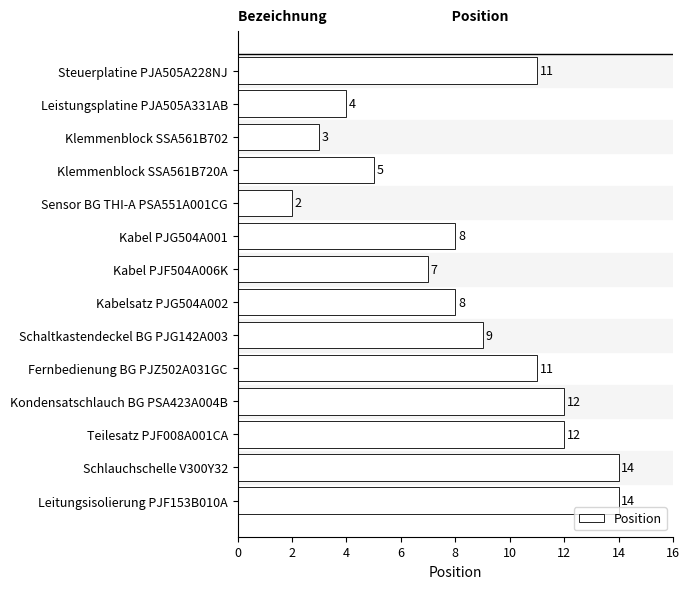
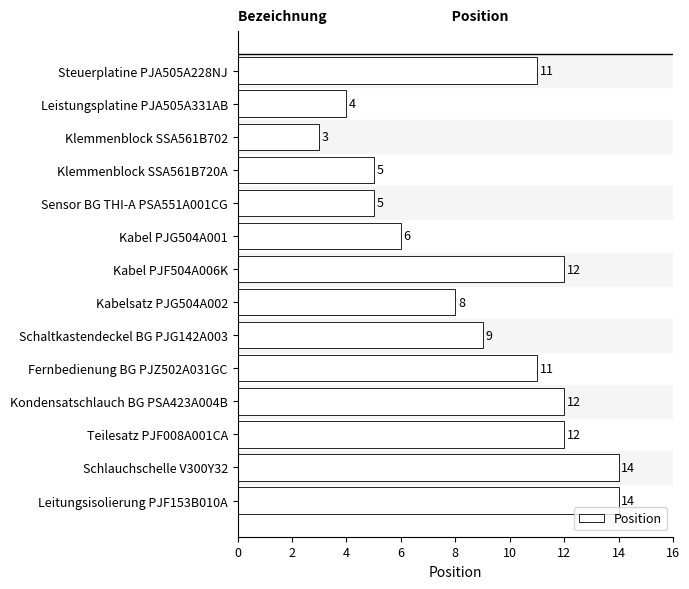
  {
    "Steuerplatine PJA505A228NJ": 11,
    "Leistungsplatine PJA505A331AB": 4,
    "Klemmenblock SSA561B702": 3,
    "Klemmenblock SSA561B720A": 5,
-   "Sensor BG THI-A PSA551A001CG": 2,
-   "Kabel PJG504A001": 8,
-   "Kabel PJF504A006K": 7,
+   "Sensor BG THI-A PSA551A001CG": 5,
+   "Kabel PJG504A001": 6,
+   "Kabel PJF504A006K": 12,
    "Kabelsatz PJG504A002": 8,
    "Schaltkastendeckel BG PJG142A003": 9,
    "Fernbedienung BG PJZ502A031GC": 11,
    "Kondensatschlauch BG PSA423A004B": 12,
    "Teilesatz PJF008A001CA": 12,
    "Schlauchschelle V300Y32": 14,
    "Leitungsisolierung PJF153B010A": 14
  }
